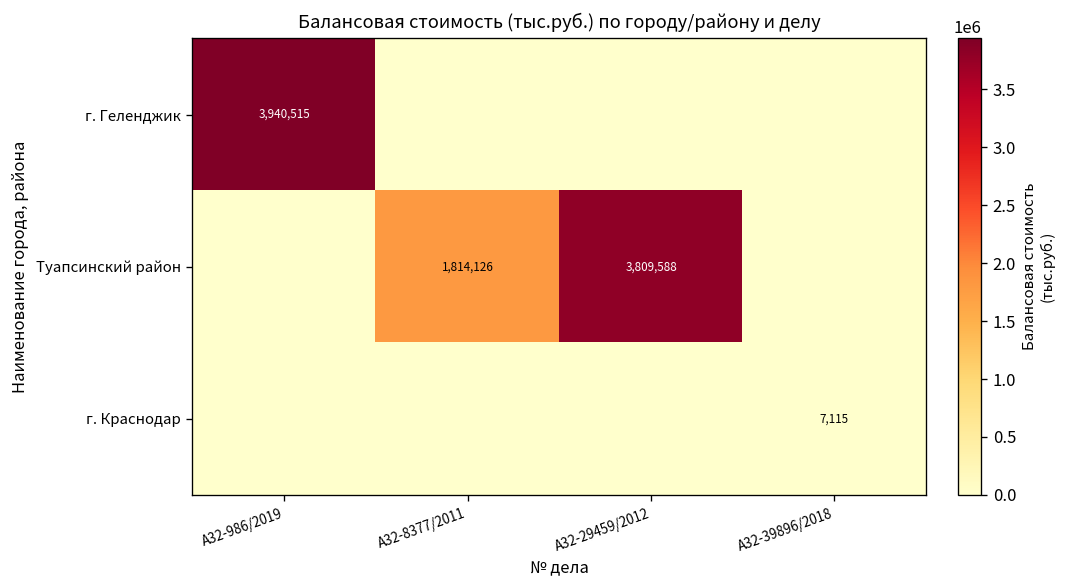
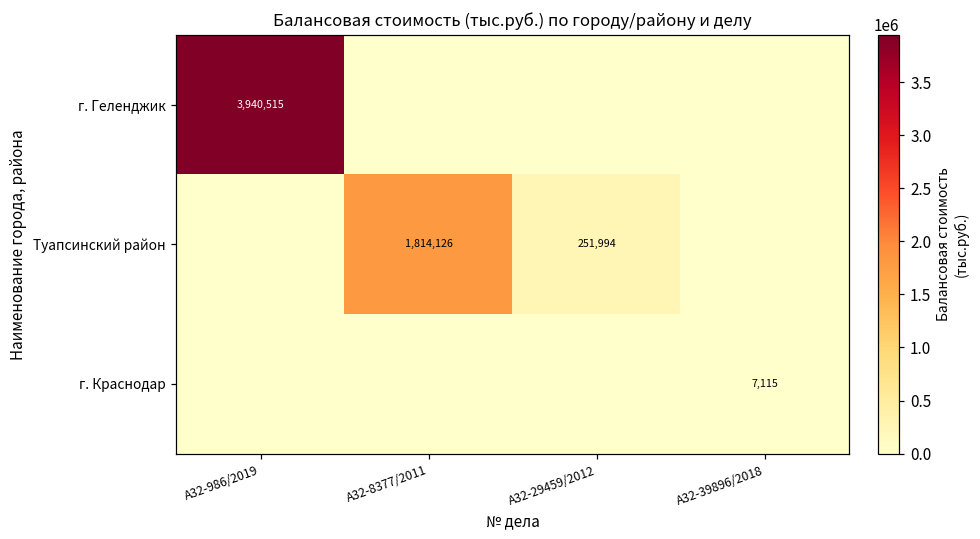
  {
    "г. Геленджик": {
      "А32-986/2019": "3,940,515"
    },
    "Туапсинский район": {
      "А32-8377/2011": "1,814,126",
-     "А32-29459/2012": "3,809,588"
+     "А32-29459/2012": "251,994"
    },
    "г. Краснодар": {
      "А32-39896/2018": "7,115"
    }
  }
